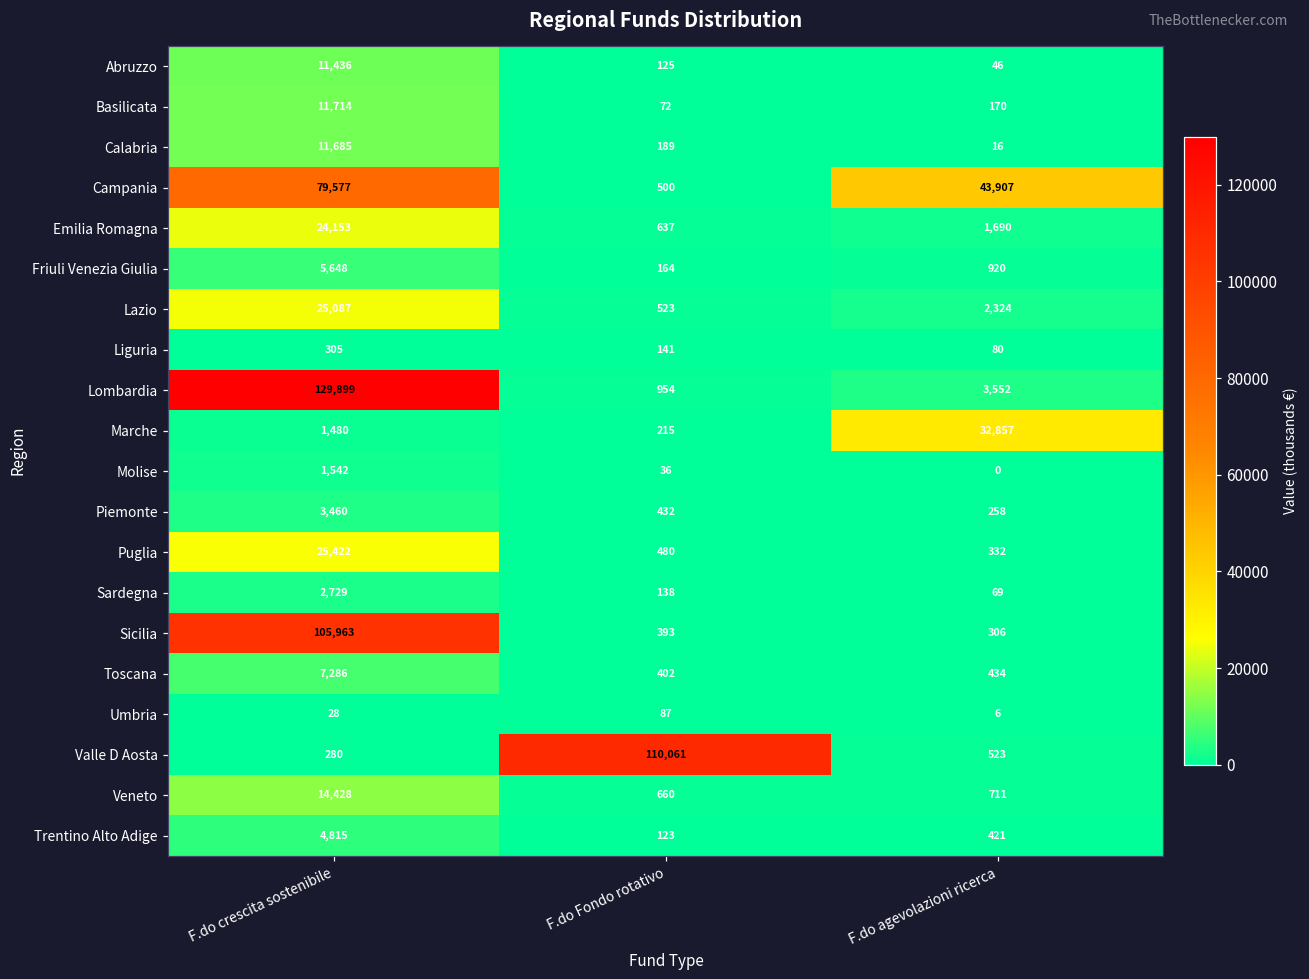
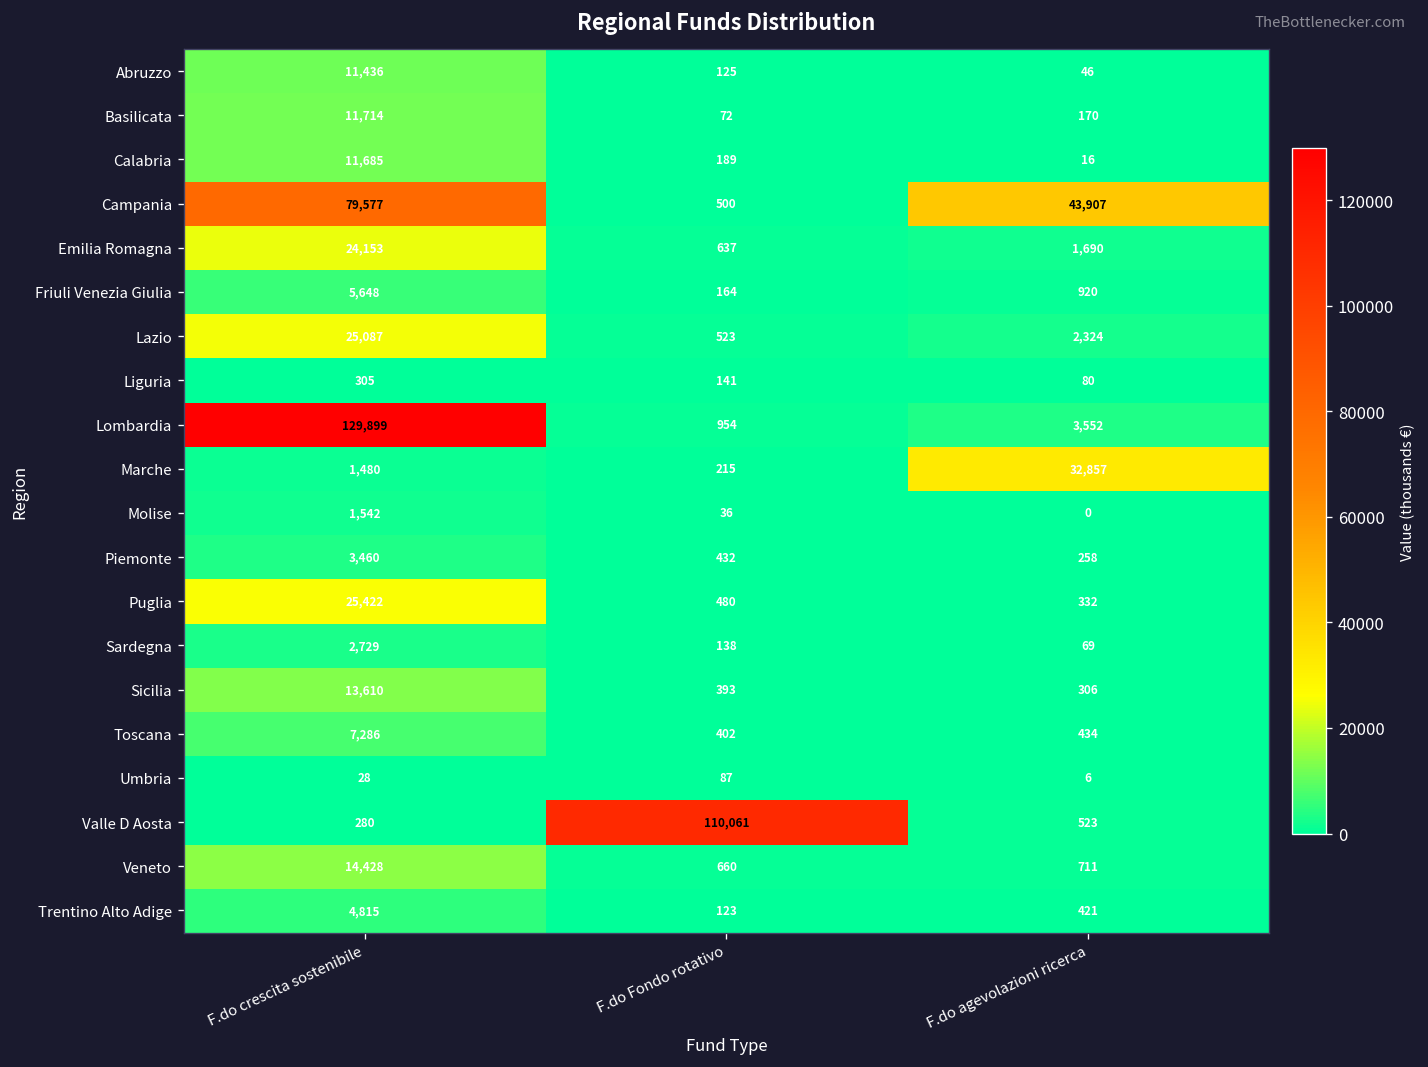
  {
    "Abruzzo": {
      "F.do crescita sostenibile": "11,436",
      "F.do Fondo rotativo": "125",
      "F.do agevolazioni ricerca": "46"
    },
    "Basilicata": {
      "F.do crescita sostenibile": "11,714",
      "F.do Fondo rotativo": "72",
      "F.do agevolazioni ricerca": "170"
    },
    "Calabria": {
      "F.do crescita sostenibile": "11,685",
      "F.do Fondo rotativo": "189",
      "F.do agevolazioni ricerca": "16"
    },
    "Campania": {
      "F.do crescita sostenibile": "79,577",
      "F.do Fondo rotativo": "500",
      "F.do agevolazioni ricerca": "43,907"
    },
    "Emilia Romagna": {
      "F.do crescita sostenibile": "24,153",
      "F.do Fondo rotativo": "637",
      "F.do agevolazioni ricerca": "1,690"
    },
    "Friuli Venezia Giulia": {
      "F.do crescita sostenibile": "5,648",
      "F.do Fondo rotativo": "164",
      "F.do agevolazioni ricerca": "920"
    },
    "Lazio": {
      "F.do crescita sostenibile": "25,087",
      "F.do Fondo rotativo": "523",
      "F.do agevolazioni ricerca": "2,324"
    },
    "Liguria": {
      "F.do crescita sostenibile": "305",
      "F.do Fondo rotativo": "141",
      "F.do agevolazioni ricerca": "80"
    },
    "Lombardia": {
      "F.do crescita sostenibile": "129,899",
      "F.do Fondo rotativo": "954",
      "F.do agevolazioni ricerca": "3,552"
    },
    "Marche": {
      "F.do crescita sostenibile": "1,480",
      "F.do Fondo rotativo": "215",
      "F.do agevolazioni ricerca": "32,857"
    },
    "Molise": {
      "F.do crescita sostenibile": "1,542",
      "F.do Fondo rotativo": "36",
      "F.do agevolazioni ricerca": "0"
    },
    "Piemonte": {
      "F.do crescita sostenibile": "3,460",
      "F.do Fondo rotativo": "432",
      "F.do agevolazioni ricerca": "258"
    },
    "Puglia": {
      "F.do crescita sostenibile": "25,422",
      "F.do Fondo rotativo": "480",
      "F.do agevolazioni ricerca": "332"
    },
    "Sardegna": {
      "F.do crescita sostenibile": "2,729",
      "F.do Fondo rotativo": "138",
      "F.do agevolazioni ricerca": "69"
    },
    "Sicilia": {
-     "F.do crescita sostenibile": "105,963",
+     "F.do crescita sostenibile": "13,610",
      "F.do Fondo rotativo": "393",
      "F.do agevolazioni ricerca": "306"
    },
    "Toscana": {
      "F.do crescita sostenibile": "7,286",
      "F.do Fondo rotativo": "402",
      "F.do agevolazioni ricerca": "434"
    },
    "Umbria": {
      "F.do crescita sostenibile": "28",
      "F.do Fondo rotativo": "87",
      "F.do agevolazioni ricerca": "6"
    },
    "Valle D Aosta": {
      "F.do crescita sostenibile": "280",
      "F.do Fondo rotativo": "110,061",
      "F.do agevolazioni ricerca": "523"
    },
    "Veneto": {
      "F.do crescita sostenibile": "14,428",
      "F.do Fondo rotativo": "660",
      "F.do agevolazioni ricerca": "711"
    },
    "Trentino Alto Adige": {
      "F.do crescita sostenibile": "4,815",
      "F.do Fondo rotativo": "123",
      "F.do agevolazioni ricerca": "421"
    }
  }
